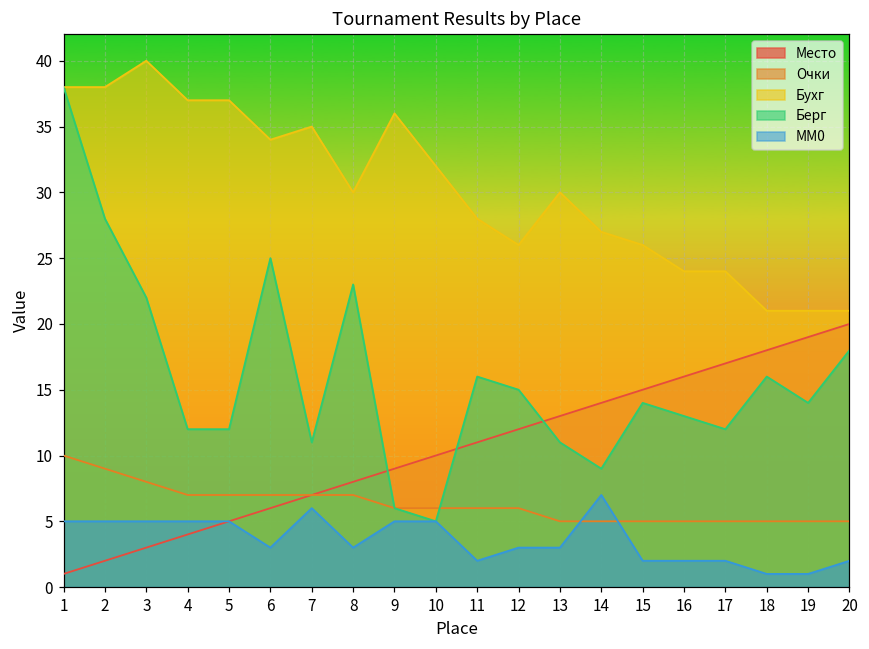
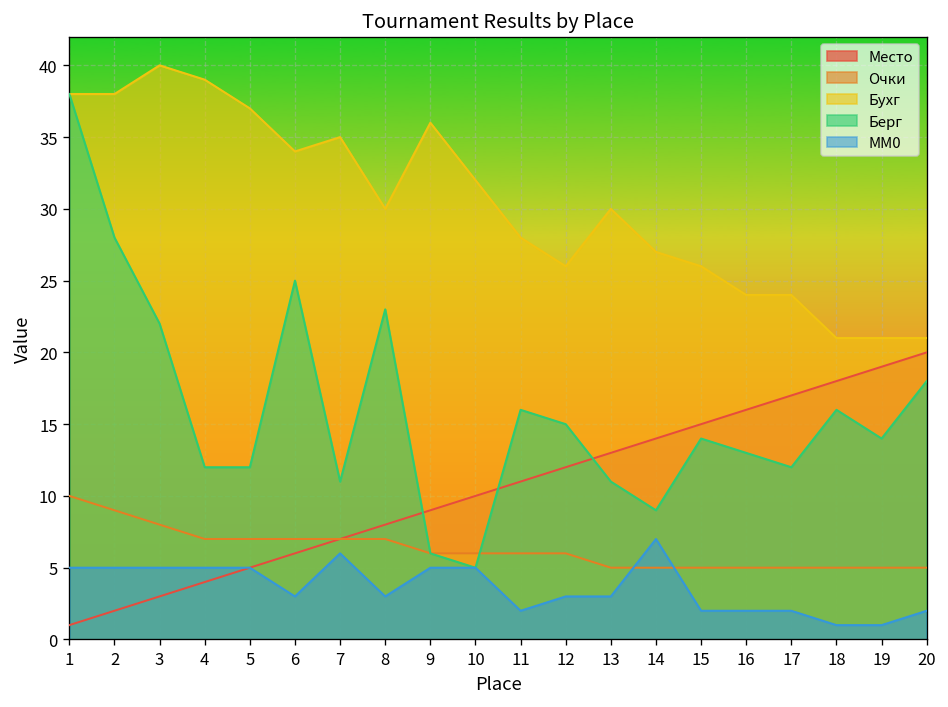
  {
    "Бухг": {
      "2": 38,
      "3": 40,
-     "4": 37,
+     "4": 39,
      "5": 37,
      "6": 34,
      "7": 35,
      "8": 30,
      "9": 36,
      "10": 32,
      "11": 28,
      "12": 26,
      "13": 30,
      "14": 27,
      "15": 26,
      "16": 24,
      "17": 24,
      "18": 21,
      "19": 21,
      "20": 21
    },
    "Берг": {
      "2": 28,
      "3": 22,
      "4": 12,
      "5": 12,
      "6": 25,
      "7": 11,
      "8": 23,
      "11": 16,
      "12": 15,
      "13": 11,
      "14": 9,
      "15": 14,
      "16": 13,
      "17": 12,
      "18": 16,
      "19": 14,
      "20": 18
    },
    "MM0": {
      "1": 5,
      "2": 5,
      "3": 5,
      "4": 5,
      "6": 3,
      "7": 6,
      "8": 3,
      "9": 5,
      "11": 2,
      "12": 3,
      "13": 3,
      "14": 7,
      "15": 2,
      "16": 2,
      "17": 2,
      "18": 1,
      "19": 1,
      "20": 2
    }
  }
